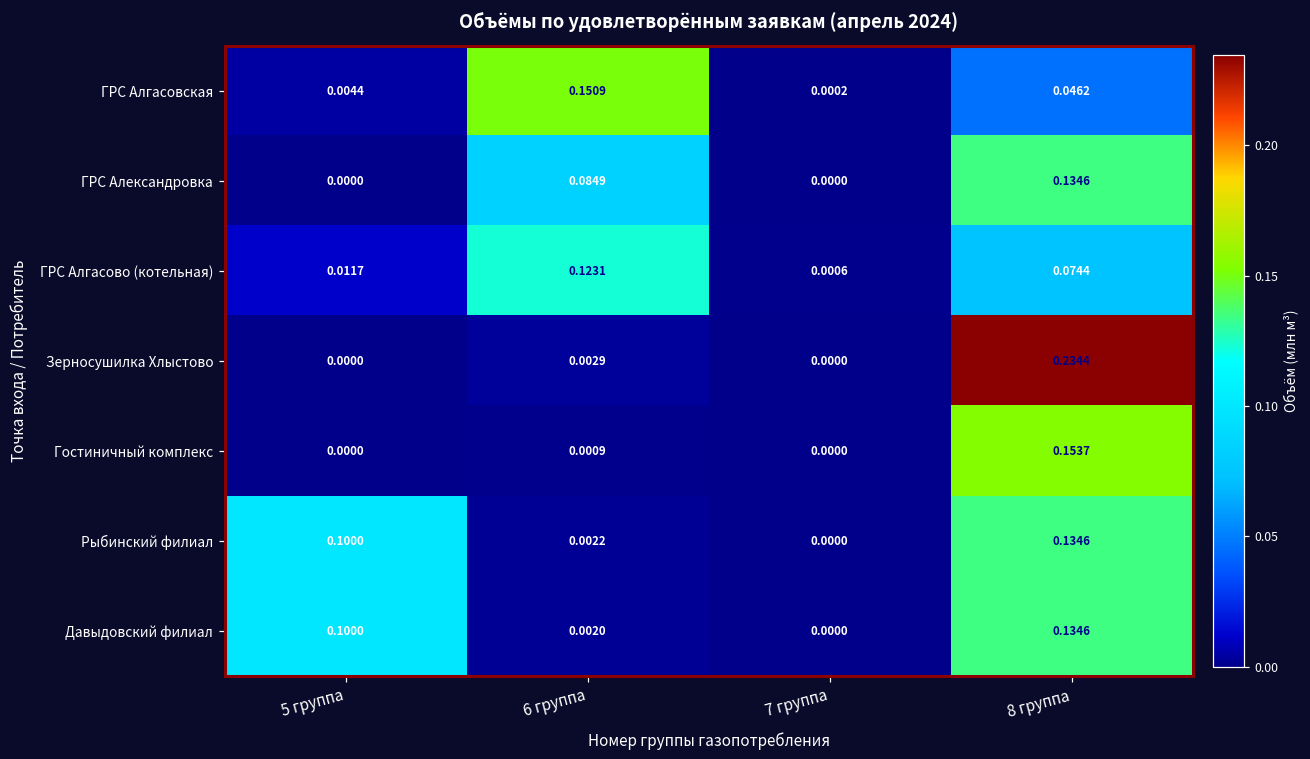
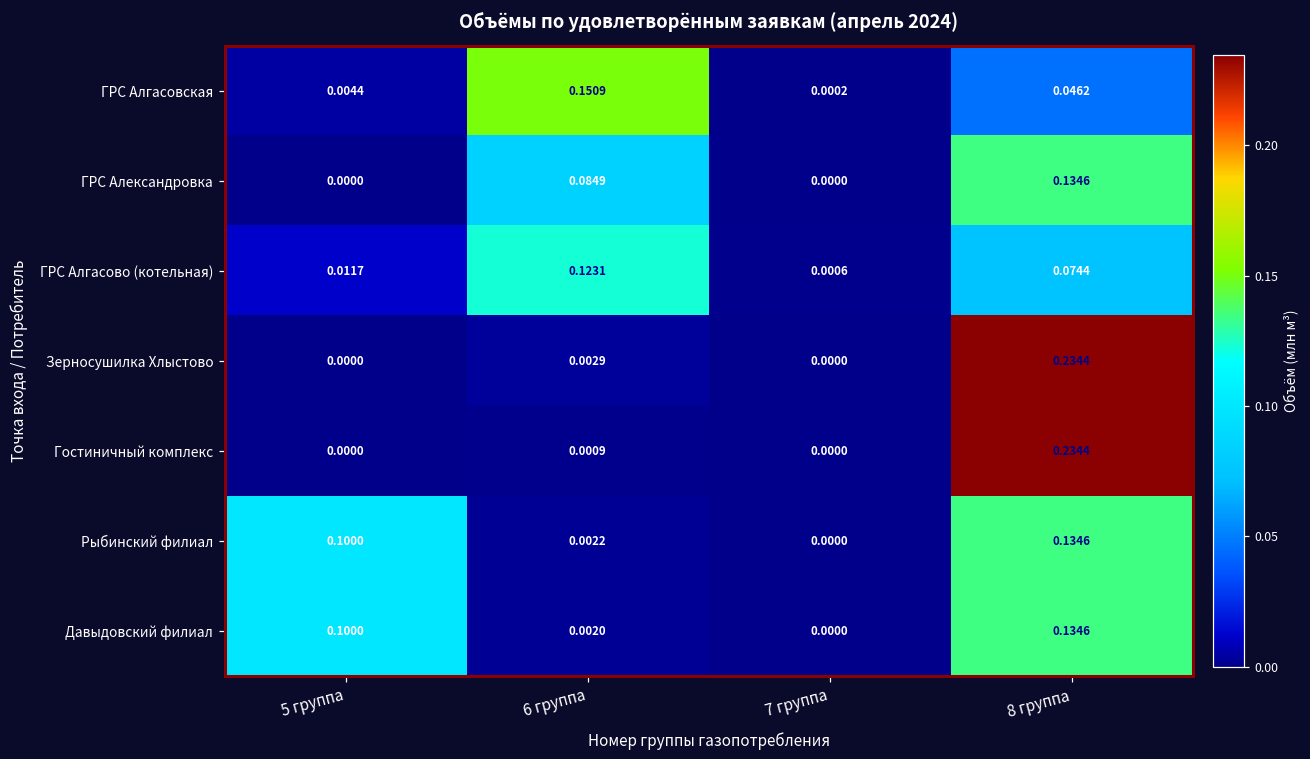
  {
    "ГРС Алгасовская": {
      "5 группа": 0.0044,
      "6 группа": 0.1509,
      "7 группа": 0.0002,
      "8 группа": 0.0462
    },
    "ГРС Александровка": {
      "5 группа": 0.0000,
      "6 группа": 0.0849,
      "7 группа": 0.0000,
      "8 группа": 0.1346
    },
    "ГРС Алгасово (котельная)": {
      "5 группа": 0.0117,
      "6 группа": 0.1231,
      "7 группа": 0.0006,
      "8 группа": 0.0744
    },
    "Зерносушилка Хлыстово": {
      "5 группа": 0.0000,
      "6 группа": 0.0029,
      "7 группа": 0.0000,
      "8 группа": 0.2344
    },
    "Гостиничный комплекс": {
      "5 группа": 0.0000,
      "6 группа": 0.0009,
      "7 группа": 0.0000,
-     "8 группа": 0.1537
+     "8 группа": 0.2344
    },
    "Рыбинский филиал": {
      "5 группа": 0.1000,
      "6 группа": 0.0022,
      "7 группа": 0.0000,
      "8 группа": 0.1346
    },
    "Давыдовский филиал": {
      "5 группа": 0.1000,
      "6 группа": 0.0020,
      "7 группа": 0.0000,
      "8 группа": 0.1346
    }
  }
